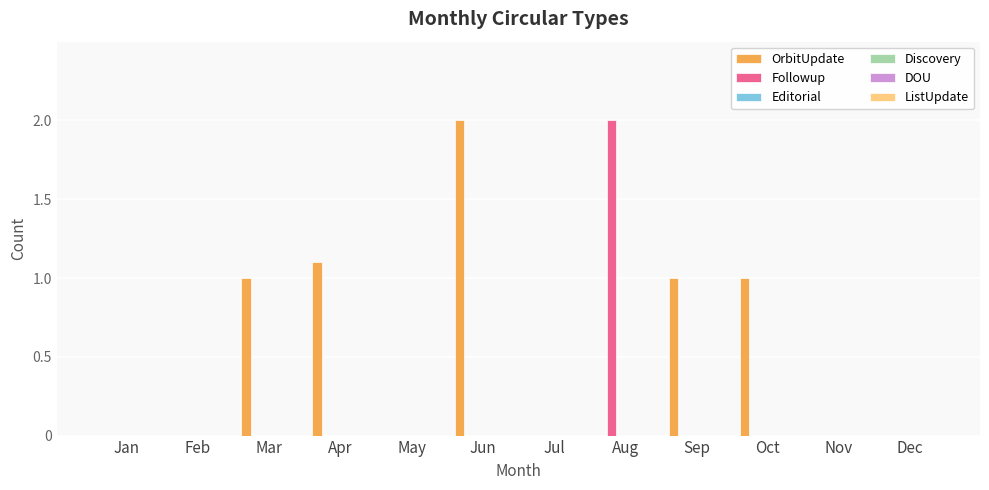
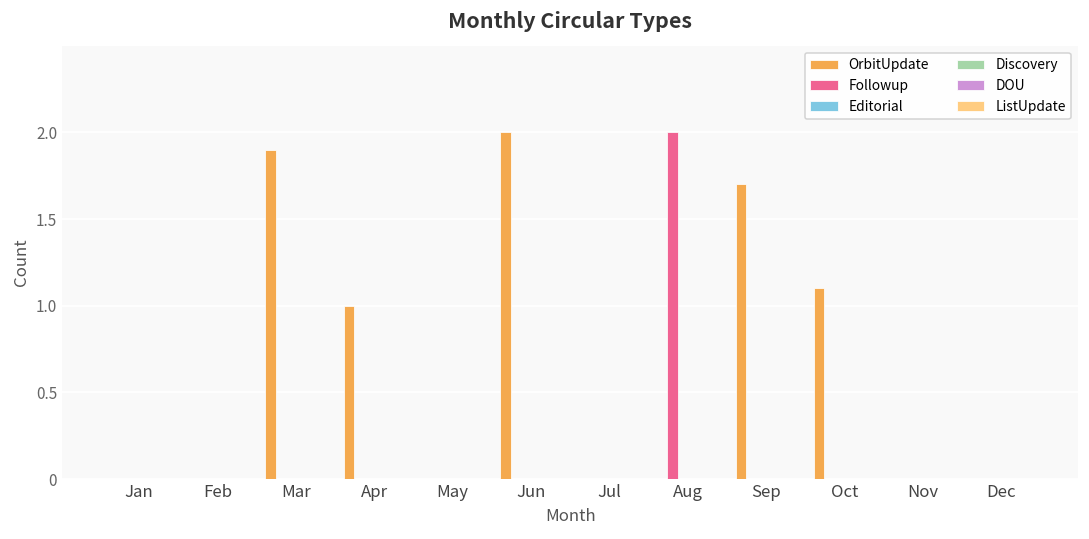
  {
    "OrbitUpdate": {
      "Jan": 0.0,
      "Feb": 0.0,
-     "Mar": 1.0,
-     "Apr": 1.1,
+     "Mar": 1.9,
+     "Apr": 1.0,
      "May": 0.0,
      "Jun": 2.0,
      "Jul": 0.0,
      "Aug": 0.0,
-     "Sep": 1.0,
-     "Oct": 1.0,
+     "Sep": 1.7,
+     "Oct": 1.1,
      "Nov": 0.0,
      "Dec": 0.0
    },
    "Followup": {
      "Jan": 0.0,
      "Feb": 0.0,
      "Mar": 0.0,
      "Apr": 0.0,
      "May": 0.0,
      "Jun": 0.0,
      "Jul": 0.0,
      "Aug": 2.0,
      "Sep": 0.0,
      "Oct": 0.0,
      "Nov": 0.0,
      "Dec": 0.0
    },
    "Editorial": {
      "Jan": 0.0,
      "Feb": 0.0,
      "Mar": 0.0,
      "Apr": 0.0,
      "May": 0.0,
      "Jun": 0.0,
      "Jul": 0.0,
      "Aug": 0.0,
      "Sep": 0.0,
      "Oct": 0.0,
      "Nov": 0.0,
      "Dec": 0.0
    },
    "Discovery": {
      "Jan": 0.0,
      "Feb": 0.0,
      "Mar": 0.0,
      "Apr": 0.0,
      "May": 0.0,
      "Jun": 0.0,
      "Jul": 0.0,
      "Aug": 0.0,
      "Sep": 0.0,
      "Oct": 0.0,
      "Nov": 0.0,
      "Dec": 0.0
    },
    "DOU": {
      "Jan": 0.0,
      "Feb": 0.0,
      "Mar": 0.0,
      "Apr": 0.0,
      "May": 0.0,
      "Jun": 0.0,
      "Jul": 0.0,
      "Aug": 0.0,
      "Sep": 0.0,
      "Oct": 0.0,
      "Nov": 0.0,
      "Dec": 0.0
    },
    "ListUpdate": {
      "Jan": 0.0,
      "Feb": 0.0,
      "Mar": 0.0,
      "Apr": 0.0,
      "May": 0.0,
      "Jun": 0.0,
      "Jul": 0.0,
      "Aug": 0.0,
      "Sep": 0.0,
      "Oct": 0.0,
      "Nov": 0.0,
      "Dec": 0.0
    }
  }
